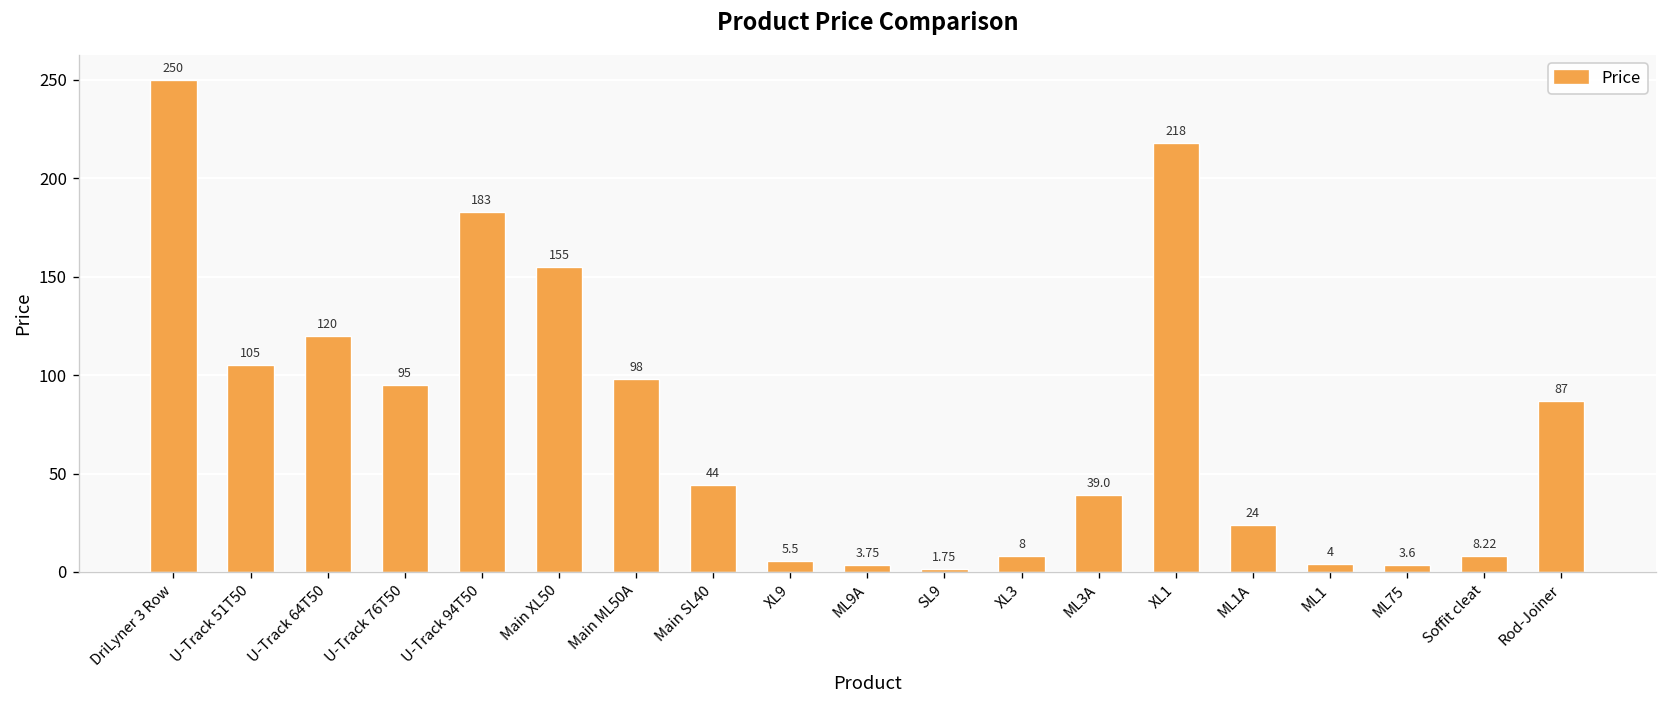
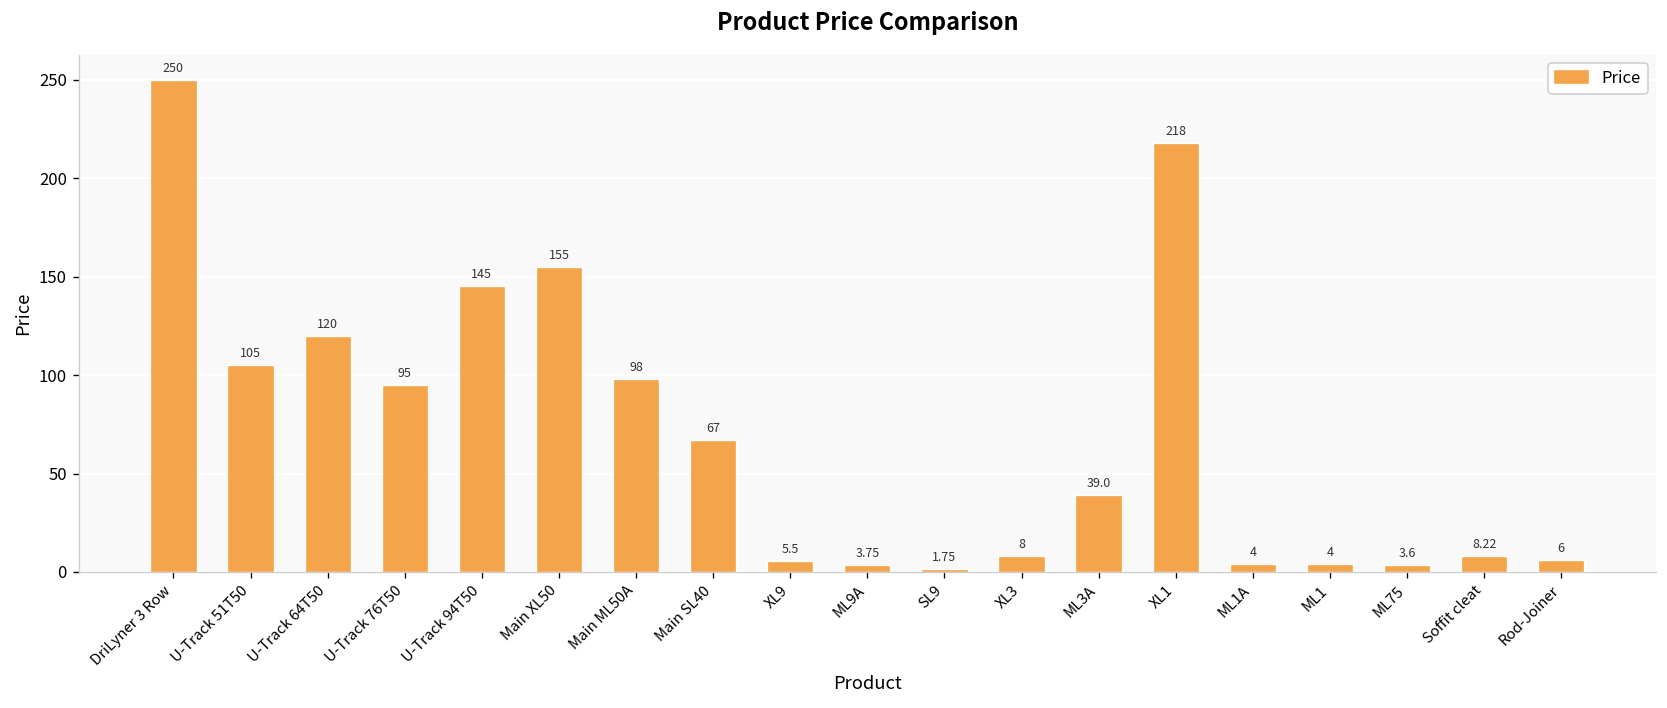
  {
    "DriLyner 3 Row": 250,
    "U-Track 51T50": 105,
    "U-Track 64T50": 120,
    "U-Track 76T50": 95,
-   "U-Track 94T50": 183,
+   "U-Track 94T50": 145,
    "Main XL50": 155,
    "Main ML50A": 98,
-   "Main SL40": 44,
+   "Main SL40": 67,
    "XL9": 5.5,
    "ML9A": 3.75,
    "SL9": 1.75,
    "XL3": 8,
    "ML3A": 39.0,
    "XL1": 218,
-   "ML1A": 24,
+   "ML1A": 4,
    "ML1": 4,
    "ML75": 3.6,
    "Soffit cleat": 8.22,
-   "Rod-Joiner": 87
+   "Rod-Joiner": 6
  }
